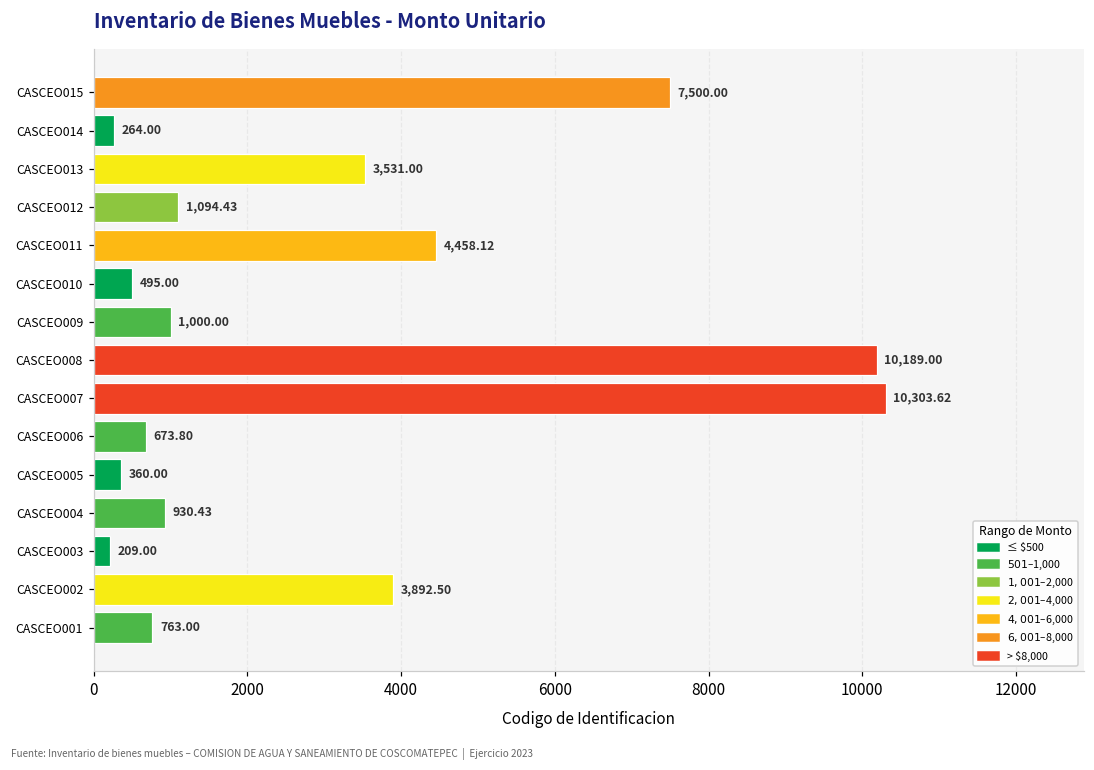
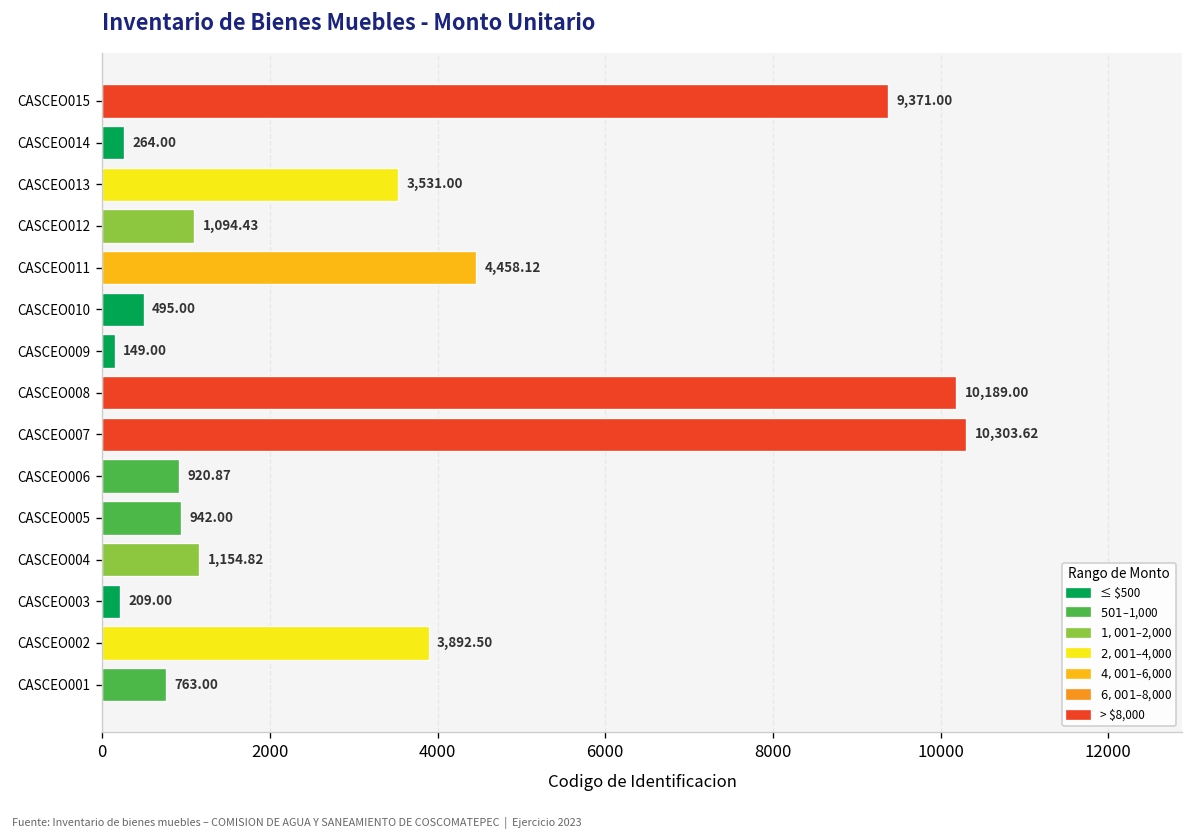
  {
-   "CASCEO015": "7,500.00",
+   "CASCEO015": "9,371.00",
    "CASCEO014": "264.00",
    "CASCEO013": "3,531.00",
    "CASCEO012": "1,094.43",
    "CASCEO011": "4,458.12",
    "CASCEO010": "495.00",
-   "CASCEO009": "1,000.00",
+   "CASCEO009": "149.00",
    "CASCEO008": "10,189.00",
    "CASCEO007": "10,303.62",
-   "CASCEO006": "673.80",
-   "CASCEO005": "360.00",
-   "CASCEO004": "930.43",
+   "CASCEO006": "920.87",
+   "CASCEO005": "942.00",
+   "CASCEO004": "1,154.82",
    "CASCEO003": "209.00",
    "CASCEO002": "3,892.50",
    "CASCEO001": "763.00"
  }
